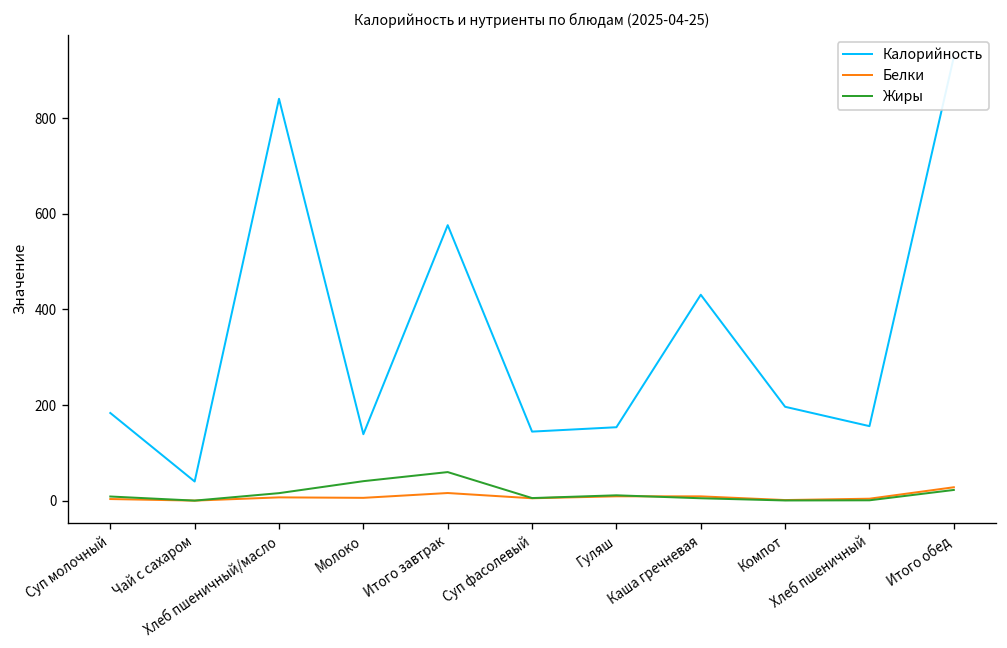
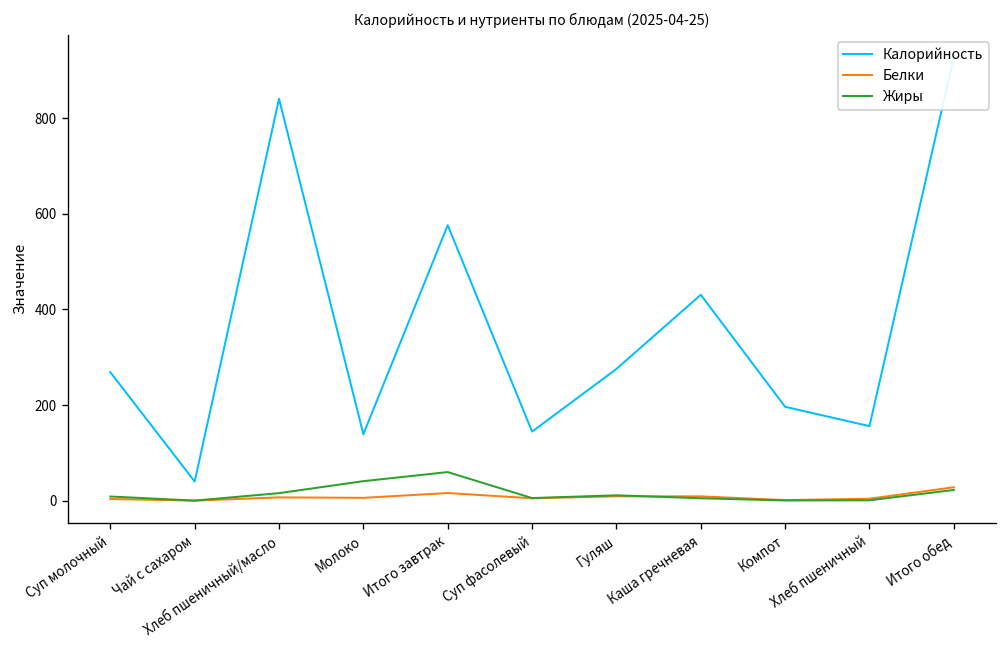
  {
    "Калорийность": {
-     "Суп молочный": 180,
+     "Суп молочный": 270,
      "Чай с сахаром": 40,
      "Хлеб пшеничный/масло": 840,
      "Молоко": 140,
      "Итого завтрак": 580,
      "Суп фасолевый": 140,
-     "Гуляш": 150,
+     "Гуляш": 280,
      "Каша гречневая": 430,
      "Компот": 200,
      "Хлеб пшеничный": 160
    },
    "Белки": {
      "Хлеб пшеничный/масло": 10,
      "Молоко": 10,
      "Итого завтрак": 20
    },
    "Жиры": {
      "Хлеб пшеничный/масло": 20,
      "Молоко": 40,
      "Итого завтрак": 60
    }
  }
